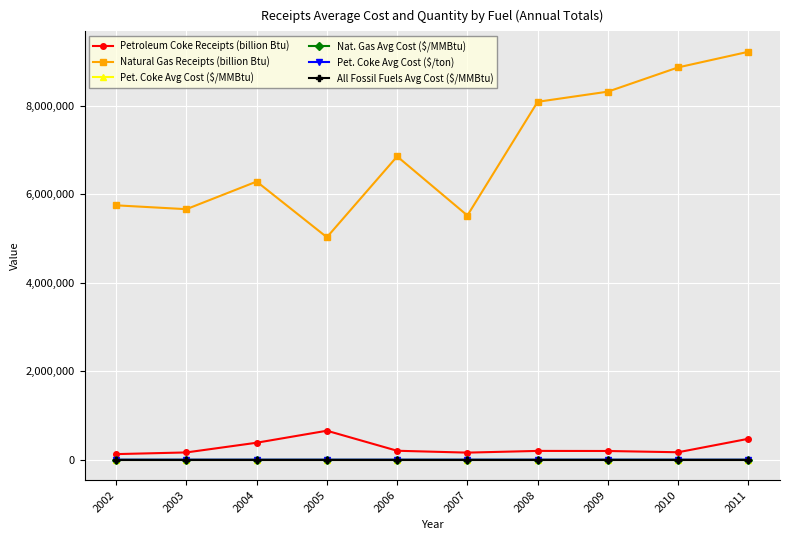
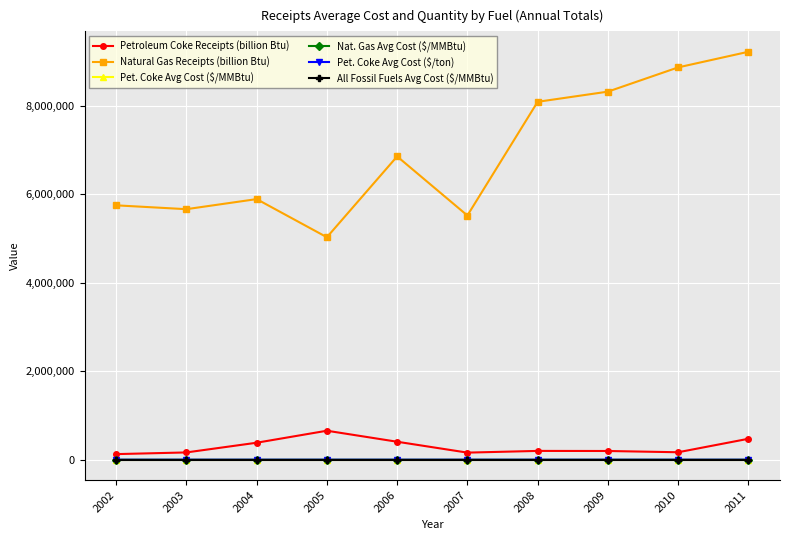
  {
    "Petroleum Coke Receipts (billion Btu)": {
      "2002": "100,000",
      "2003": "200,000",
      "2004": "400,000",
      "2005": "700,000",
-     "2006": "200,000",
+     "2006": "400,000",
      "2007": "200,000",
      "2008": "200,000",
      "2009": "200,000",
      "2010": "200,000",
      "2011": "500,000"
    },
    "Natural Gas Receipts (billion Btu)": {
      "2002": "5,700,000",
      "2003": "5,700,000",
-     "2004": "6,300,000",
+     "2004": "5,900,000",
      "2005": "5,000,000",
      "2006": "6,900,000",
      "2007": "5,500,000",
      "2008": "8,100,000",
      "2009": "8,300,000",
      "2010": "8,900,000",
      "2011": "9,200,000"
    },
    "All Fossil Fuels Avg Cost ($/MMBtu)": {
      "2002": "0",
      "2003": "0",
      "2004": "0",
      "2005": "0",
      "2006": "0",
      "2007": "0",
      "2008": "0",
      "2009": "0",
      "2010": "0",
      "2011": "0"
    }
  }
